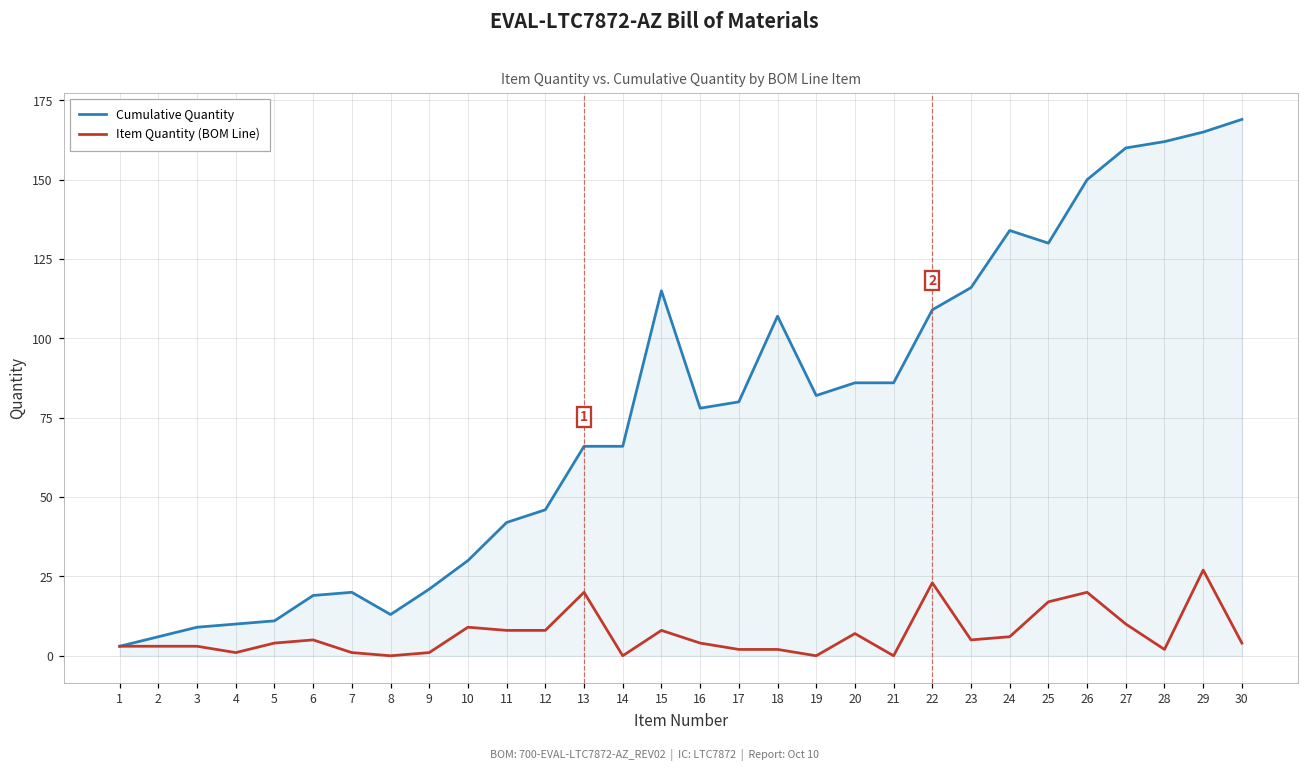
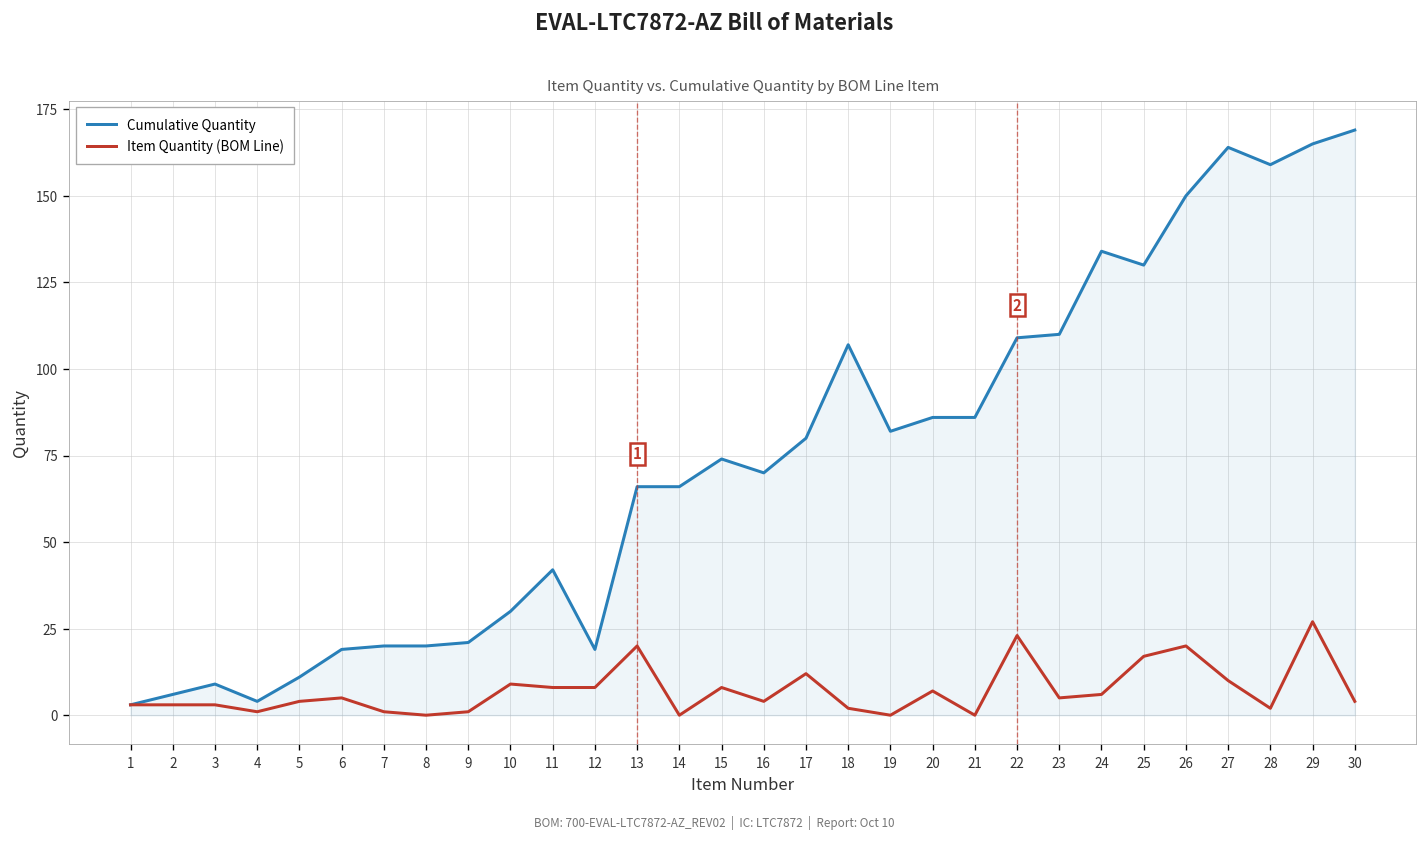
  {
    "Cumulative Quantity": {
      "2": 6,
      "3": 9,
-     "4": 10,
+     "4": 4,
      "5": 11,
      "6": 19,
      "7": 20,
-     "8": 13,
+     "8": 20,
      "9": 21,
      "10": 30,
      "11": 42,
-     "12": 46,
+     "12": 19,
      "14": 66,
-     "15": 115,
-     "16": 78,
+     "15": 74,
+     "16": 70,
      "17": 80,
      "18": 107,
      "19": 82,
      "20": 86,
      "21": 86,
-     "23": 116,
+     "23": 110,
      "24": 134,
      "25": 130,
      "26": 150,
-     "27": 160,
-     "28": 162,
+     "27": 164,
+     "28": 159,
      "29": 165,
      "30": 169
    },
    "Item Quantity (BOM Line)": {
      "2": 3,
      "3": 3,
      "4": 1,
      "5": 4,
      "6": 5,
      "7": 1,
      "8": 0,
      "9": 1,
      "10": 9,
      "11": 8,
      "12": 8,
      "13": 20,
      "14": 0,
      "15": 8,
      "16": 4,
-     "17": 2,
+     "17": 12,
      "18": 2,
      "19": 0,
      "20": 7,
      "21": 0,
      "22": 23,
      "23": 5,
      "24": 6,
      "25": 17,
      "26": 20,
      "27": 10,
      "28": 2,
      "29": 27,
      "30": 4
    }
  }
